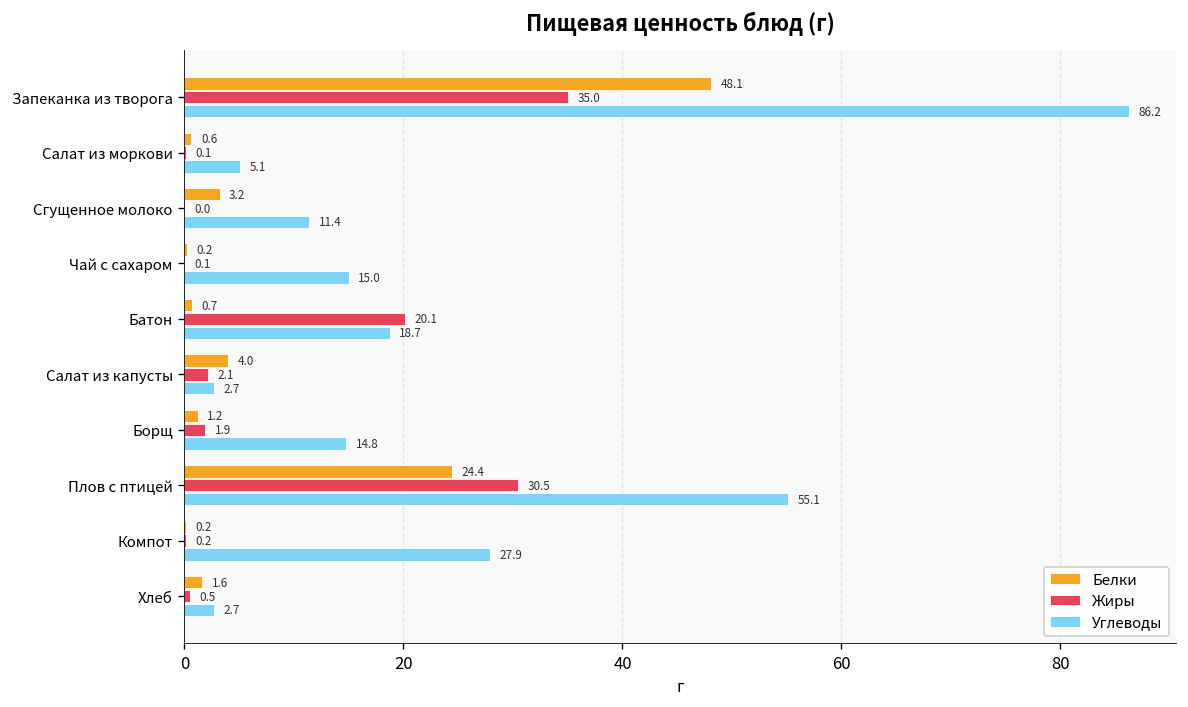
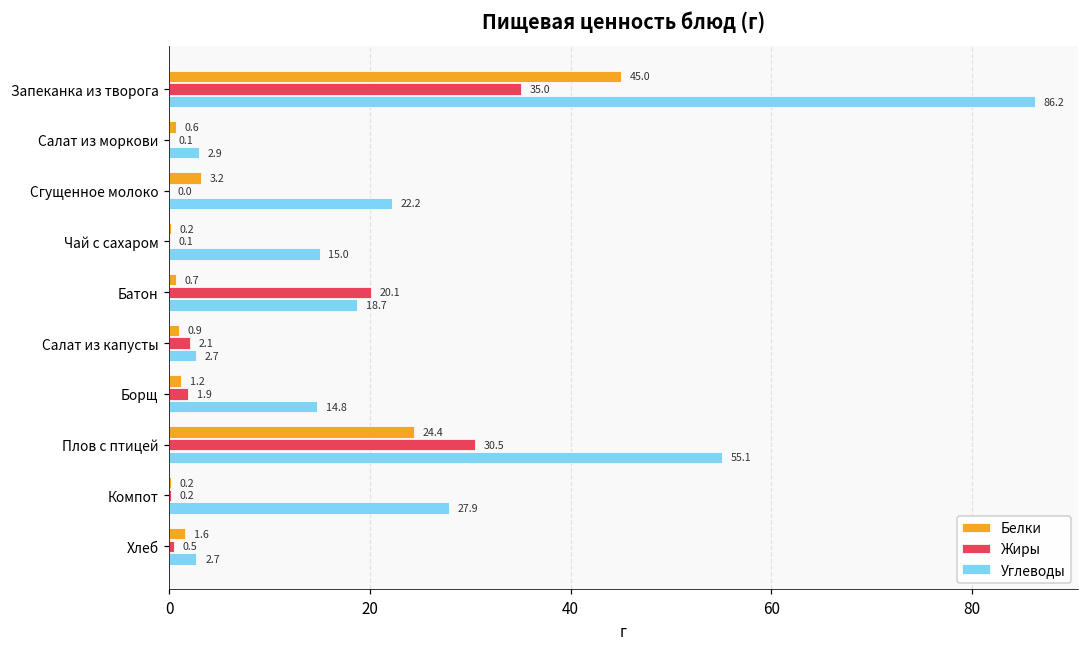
  {
    "Белки": {
-     "Запеканка из творога": 48.1,
+     "Запеканка из творога": 45.0,
      "Салат из моркови": 0.6,
      "Сгущенное молоко": 3.2,
      "Чай с сахаром": 0.2,
      "Батон": 0.7,
-     "Салат из капусты": 4.0,
+     "Салат из капусты": 0.9,
      "Борщ": 1.2,
      "Плов с птицей": 24.4,
      "Компот": 0.2,
      "Хлеб": 1.6
    },
    "Жиры": {
      "Запеканка из творога": 35.0,
      "Салат из моркови": 0.1,
      "Сгущенное молоко": 0.0,
      "Чай с сахаром": 0.1,
      "Батон": 20.1,
      "Салат из капусты": 2.1,
      "Борщ": 1.9,
      "Плов с птицей": 30.5,
      "Компот": 0.2,
      "Хлеб": 0.5
    },
    "Углеводы": {
      "Запеканка из творога": 86.2,
-     "Салат из моркови": 5.1,
-     "Сгущенное молоко": 11.4,
+     "Салат из моркови": 2.9,
+     "Сгущенное молоко": 22.2,
      "Чай с сахаром": 15.0,
      "Батон": 18.7,
      "Салат из капусты": 2.7,
      "Борщ": 14.8,
      "Плов с птицей": 55.1,
      "Компот": 27.9,
      "Хлеб": 2.7
    }
  }
